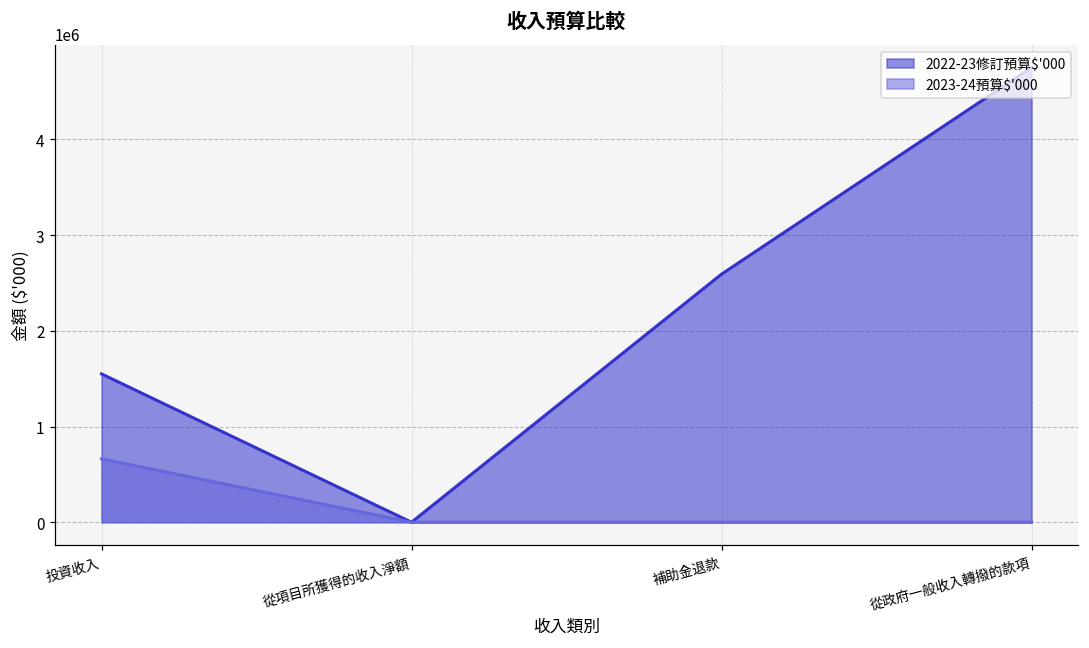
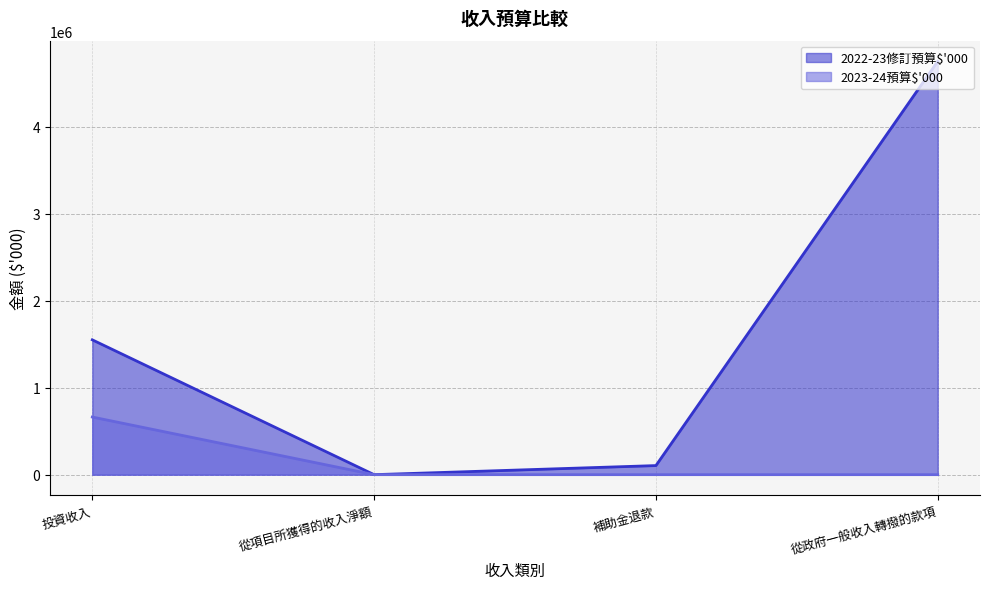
  {
    "2022-23修訂預算$'000": {
      "投資收入": 1500000,
-     "補助金退款": 2600000
+     "補助金退款": 100000
    },
    "2023-24預算$'000": {
      "投資收入": 700000,
      "補助金退款": 0,
      "從政府一般收入轉撥的款項": 0
    }
  }
